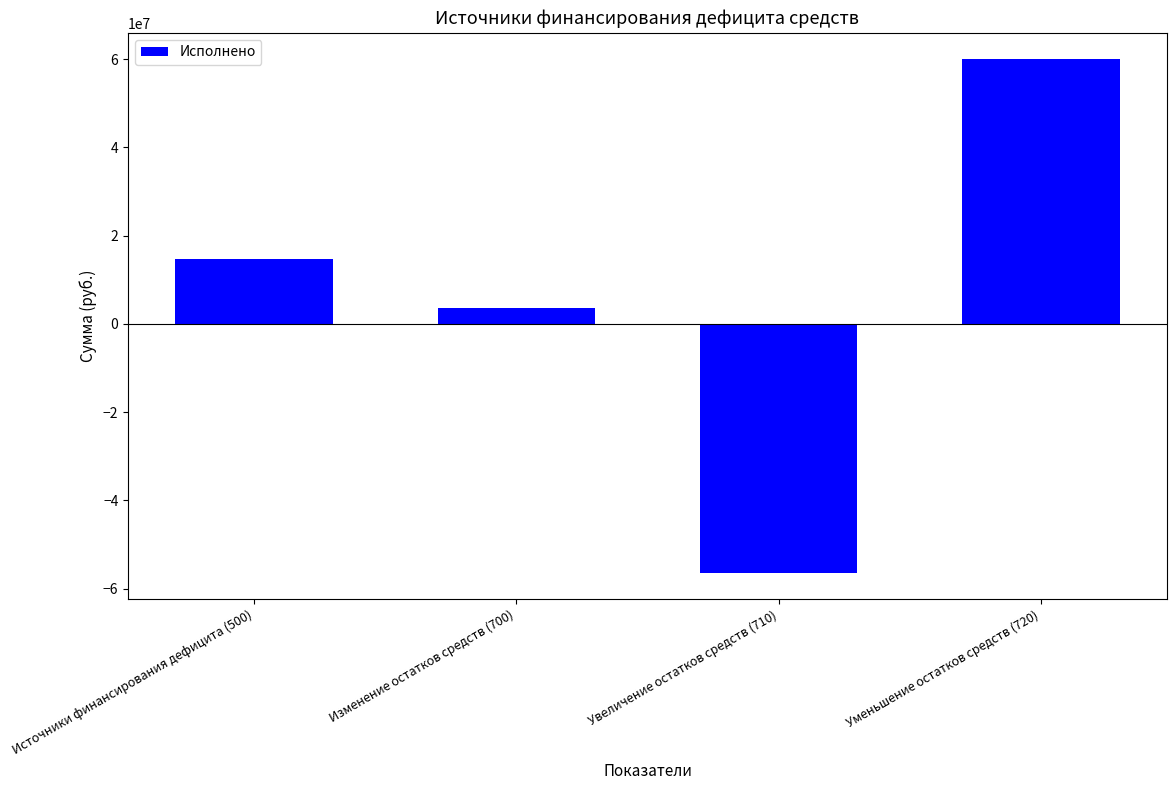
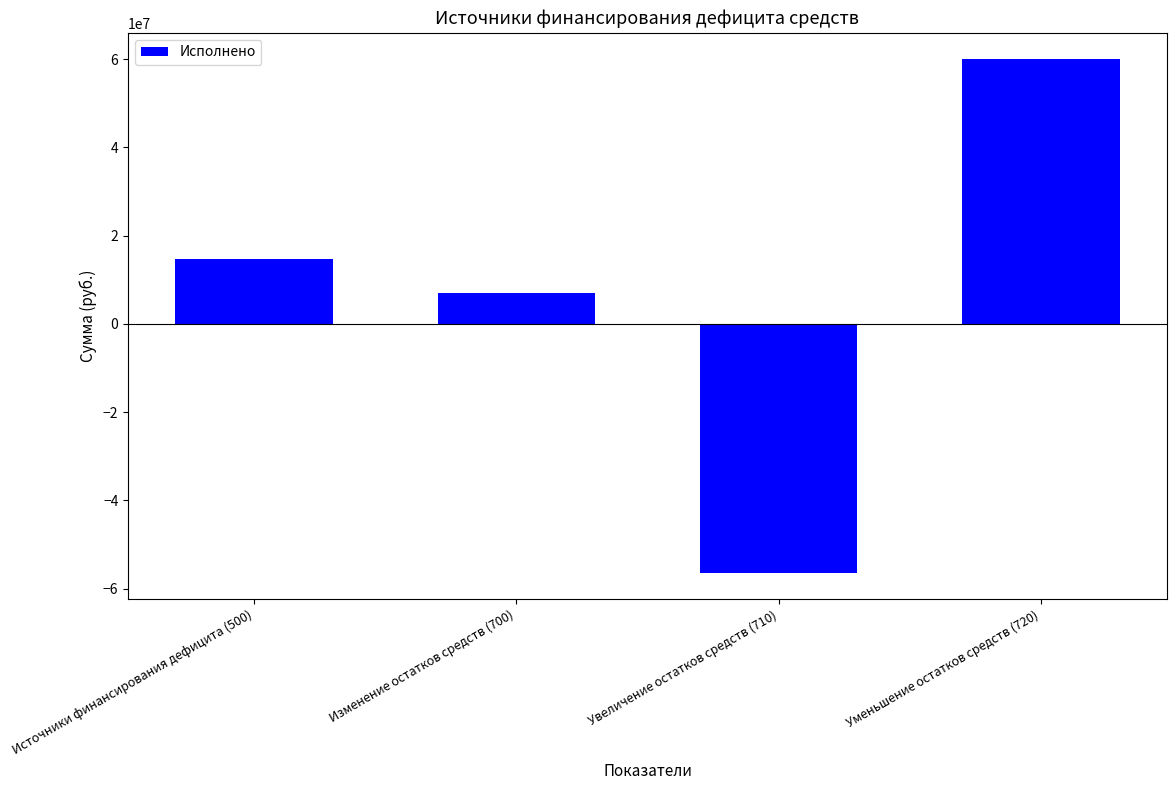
  {
    "Источники финансирования дефицита (500)": 15000000,
-   "Изменение остатков средств (700)": 4000000,
+   "Изменение остатков средств (700)": 7000000,
    "Увеличение остатков средств (710)": -57000000,
    "Уменьшение остатков средств (720)": 60000000
  }
